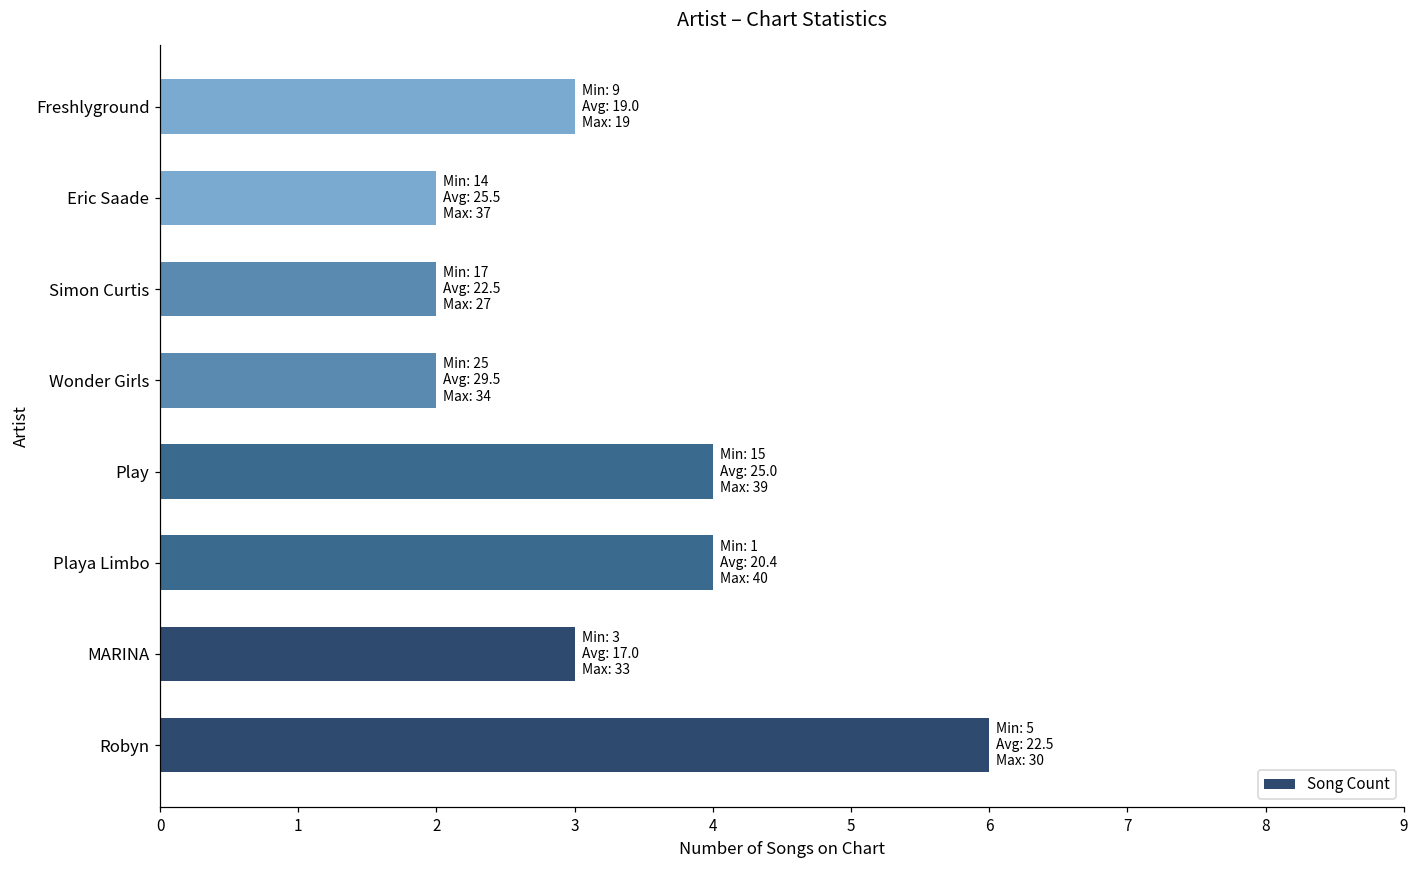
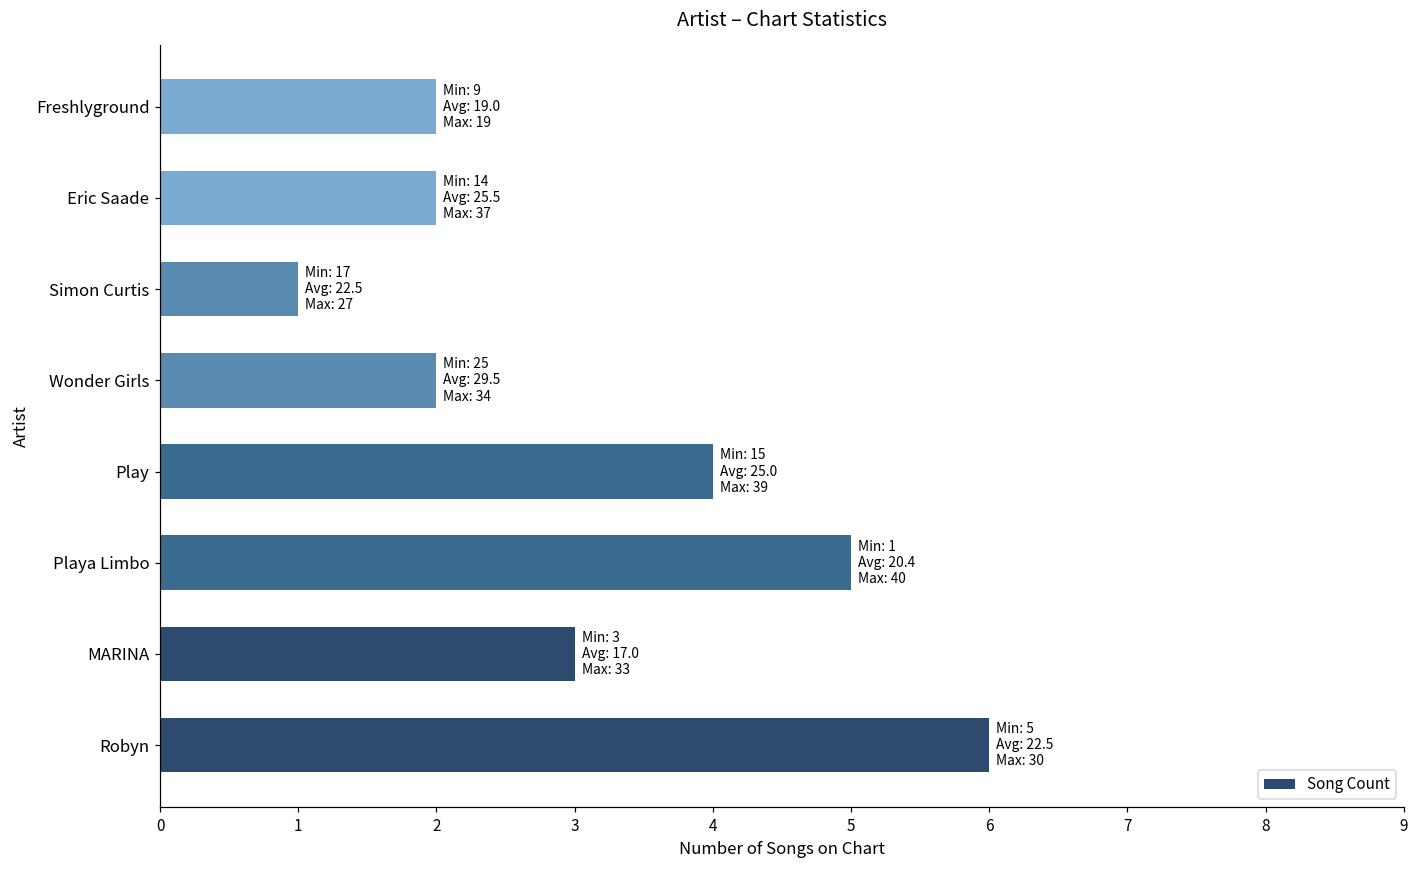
  {
-   "Freshlyground": 3,
-   "Simon Curtis": 2,
-   "Playa Limbo": 4
+   "Freshlyground": 2,
+   "Simon Curtis": 1,
+   "Playa Limbo": 5
  }
